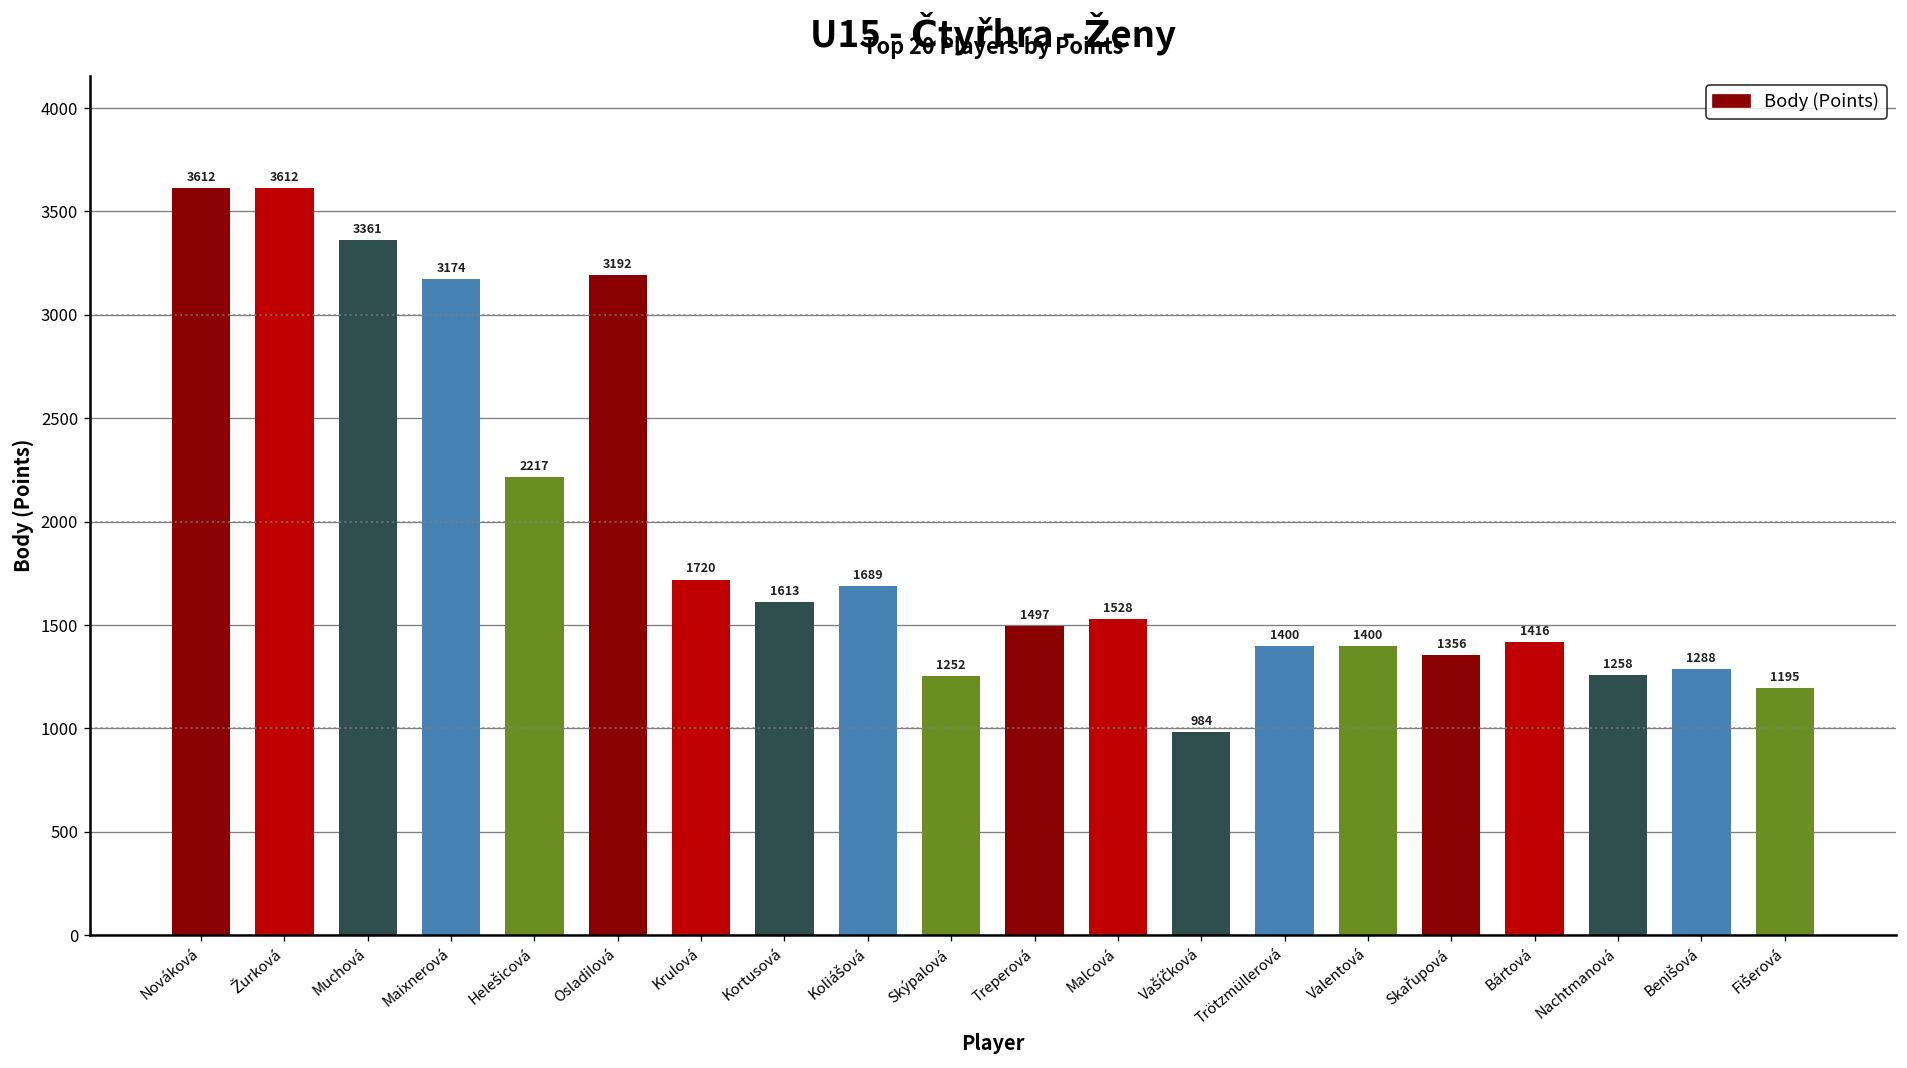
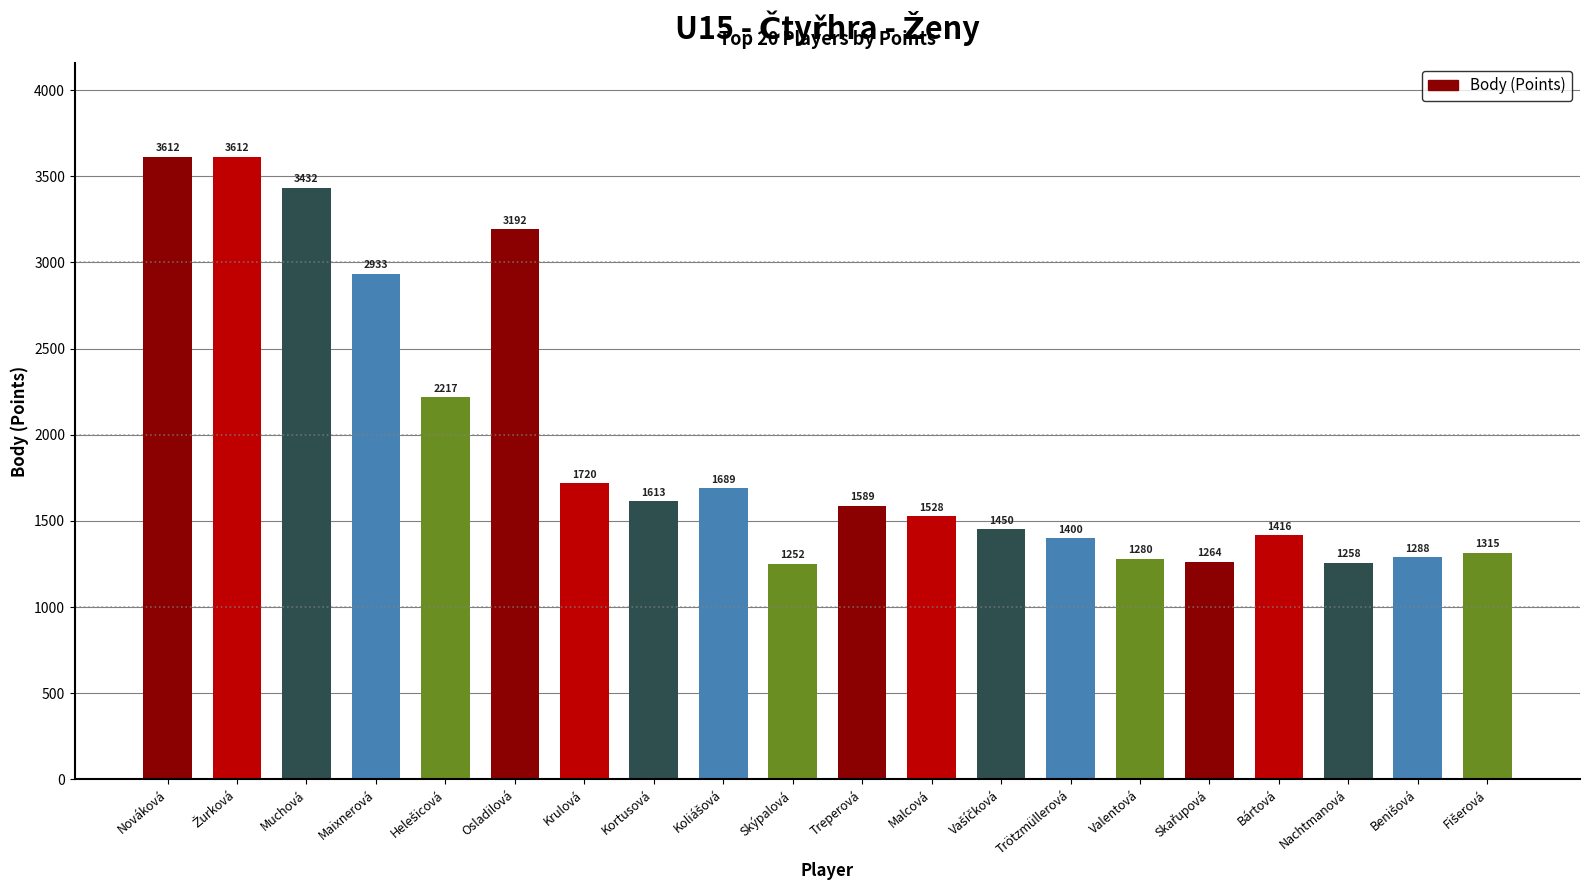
  {
    "Nováková": 3612,
    "Žurková": 3612,
-   "Muchová": 3361,
-   "Maixnerová": 3174,
+   "Muchová": 3432,
+   "Maixnerová": 2933,
    "Helešicová": 2217,
    "Osladilová": 3192,
    "Krulová": 1720,
    "Kortusová": 1613,
    "Koliášová": 1689,
    "Skýpalová": 1252,
-   "Treperová": 1497,
+   "Treperová": 1589,
    "Malcová": 1528,
-   "Vašíčková": 984,
+   "Vašíčková": 1450,
    "Trötzmüllerová": 1400,
-   "Valentová": 1400,
-   "Skařupová": 1356,
+   "Valentová": 1280,
+   "Skařupová": 1264,
    "Bártová": 1416,
    "Nachtmanová": 1258,
    "Benišová": 1288,
-   "Fišerová": 1195
+   "Fišerová": 1315
  }
